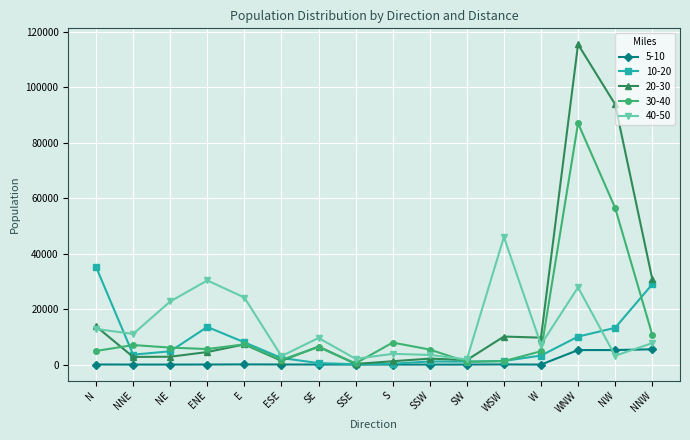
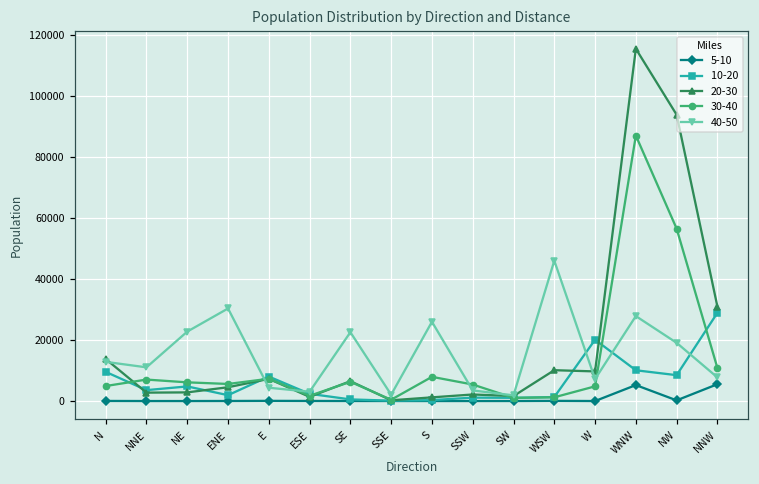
  {
    "5-10": {
      "N": 0,
      "NNE": 0,
      "NE": 0,
      "ENE": 0,
      "E": 0,
      "ESE": 0,
      "SSW": 0,
      "SW": 0,
      "WSW": 0,
      "W": 0,
      "WNW": 5000,
-     "NW": 5000,
+     "NW": 0,
      "NNW": 6000
    },
    "10-20": {
-     "N": 35000,
+     "N": 10000,
      "NE": 5000,
-     "ENE": 14000,
+     "ENE": 2000,
      "SSW": 1000,
-     "W": 3000,
+     "W": 20000,
      "WNW": 10000,
-     "NW": 13000,
+     "NW": 8000,
      "NNW": 29000
    },
    "40-50": {
      "N": 13000,
      "NNE": 11000,
      "NE": 23000,
      "ENE": 30000,
-     "E": 24000,
-     "SE": 10000,
+     "E": 4000,
+     "SE": 23000,
      "SSE": 2000,
-     "S": 4000,
+     "S": 26000,
      "SSW": 3000,
      "WSW": 46000,
      "W": 7000,
      "WNW": 28000,
-     "NW": 3000,
+     "NW": 19000,
      "NNW": 8000
    }
  }
